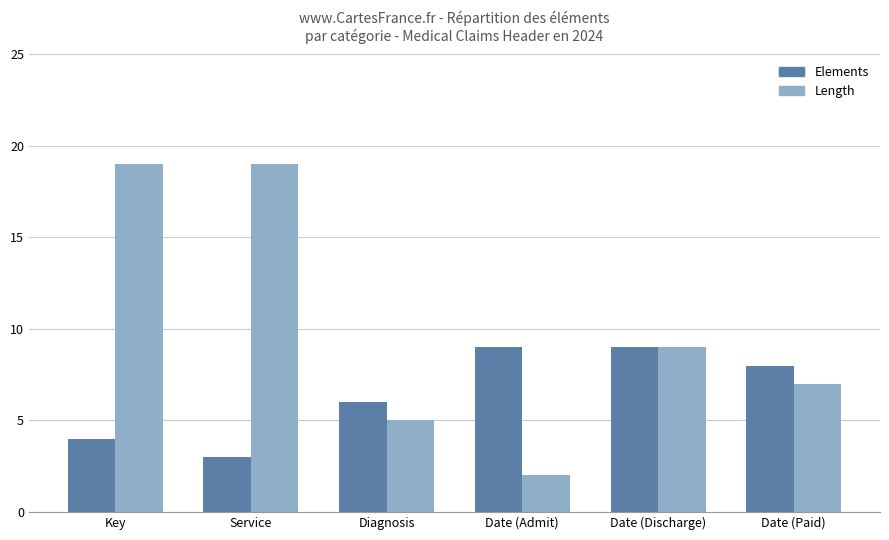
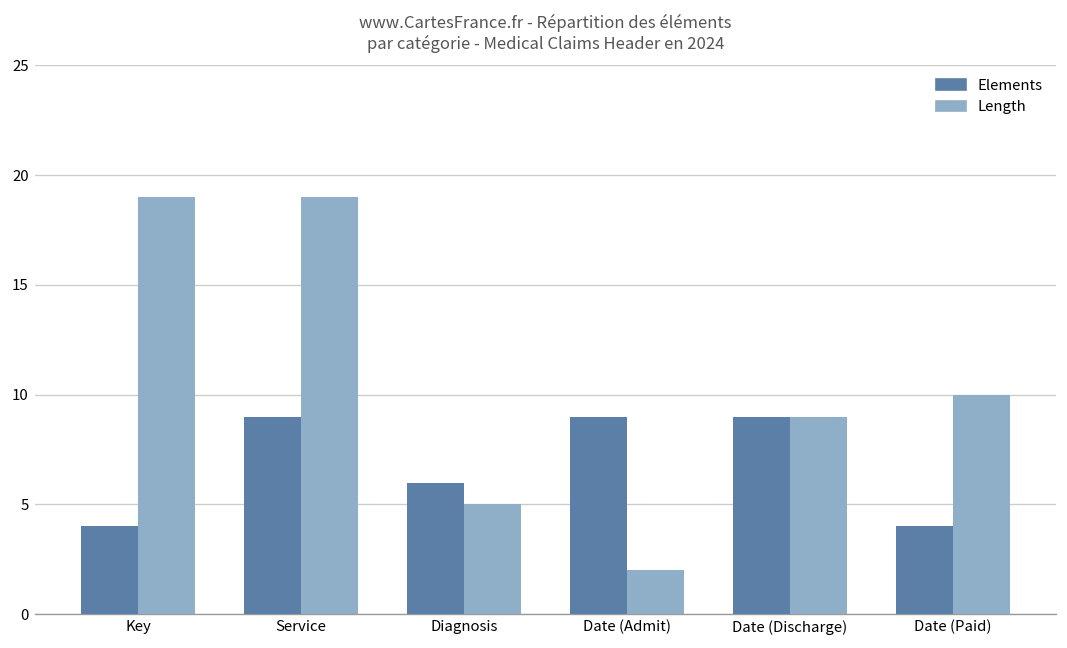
  {
    "Elements": {
      "Key": 4,
-     "Service": 3,
+     "Service": 9,
      "Diagnosis": 6,
      "Date (Admit)": 9,
      "Date (Discharge)": 9,
-     "Date (Paid)": 8
+     "Date (Paid)": 4
    },
    "Length": {
      "Key": 19,
      "Service": 19,
      "Diagnosis": 5,
      "Date (Admit)": 2,
      "Date (Discharge)": 9,
-     "Date (Paid)": 7
+     "Date (Paid)": 10
    }
  }
